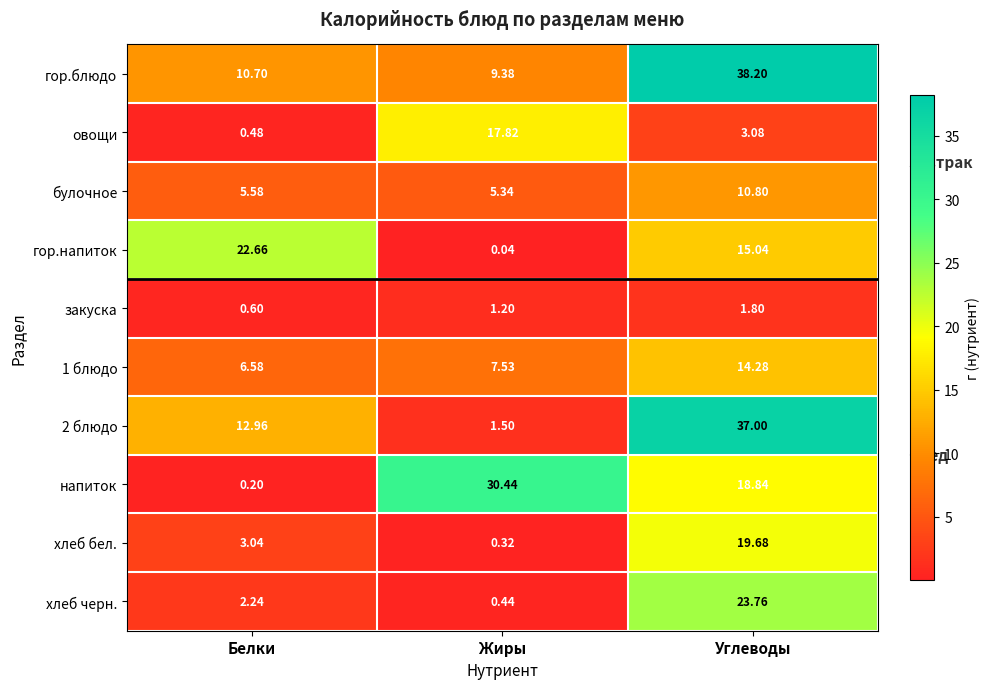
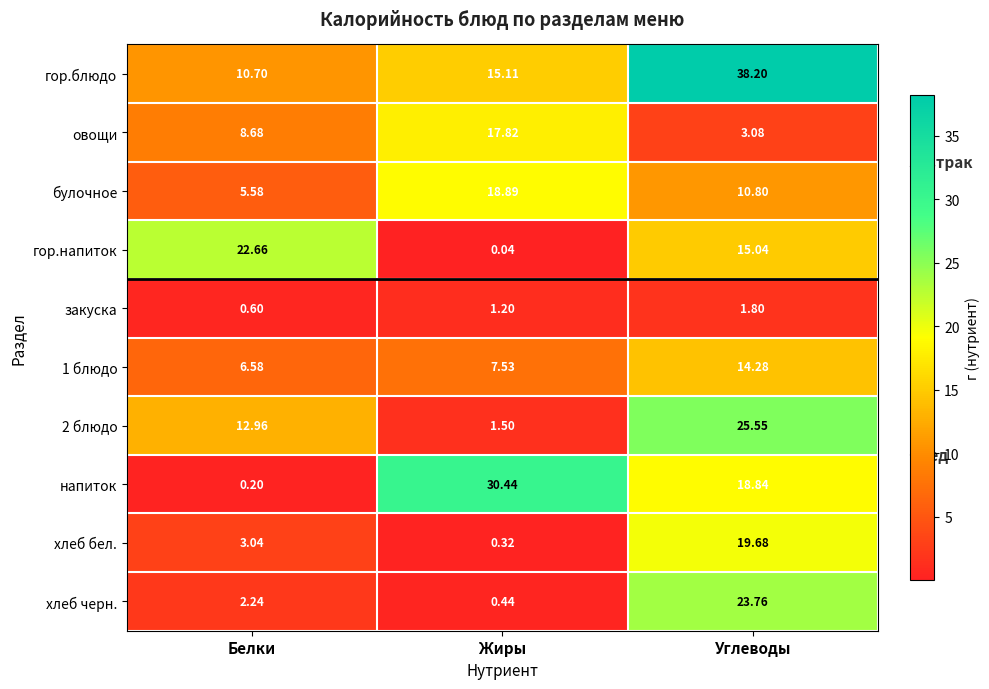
  {
    "гор.блюдо": {
      "Белки": 10.70,
-     "Жиры": 9.38,
+     "Жиры": 15.11,
      "Углеводы": 38.20
    },
    "овощи": {
-     "Белки": 0.48,
+     "Белки": 8.68,
      "Жиры": 17.82,
      "Углеводы": 3.08
    },
    "булочное": {
      "Белки": 5.58,
-     "Жиры": 5.34,
+     "Жиры": 18.89,
      "Углеводы": 10.80
    },
    "гор.напиток": {
      "Белки": 22.66,
      "Жиры": 0.04,
      "Углеводы": 15.04
    },
    "закуска": {
      "Белки": 0.60,
      "Жиры": 1.20,
      "Углеводы": 1.80
    },
    "1 блюдо": {
      "Белки": 6.58,
      "Жиры": 7.53,
      "Углеводы": 14.28
    },
    "2 блюдо": {
      "Белки": 12.96,
      "Жиры": 1.50,
-     "Углеводы": 37.00
+     "Углеводы": 25.55
    },
    "напиток": {
      "Белки": 0.20,
      "Жиры": 30.44,
      "Углеводы": 18.84
    },
    "хлеб бел.": {
      "Белки": 3.04,
      "Жиры": 0.32,
      "Углеводы": 19.68
    },
    "хлеб черн.": {
      "Белки": 2.24,
      "Жиры": 0.44,
      "Углеводы": 23.76
    }
  }
